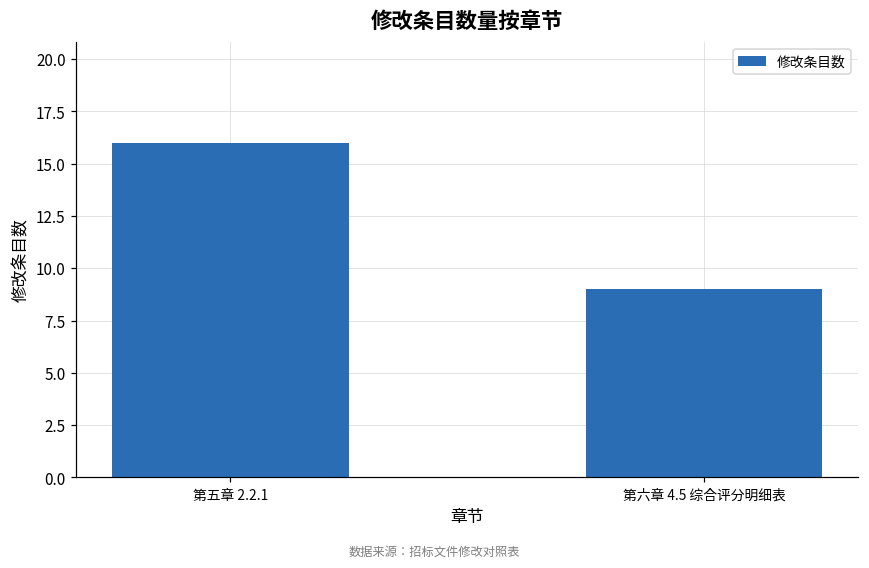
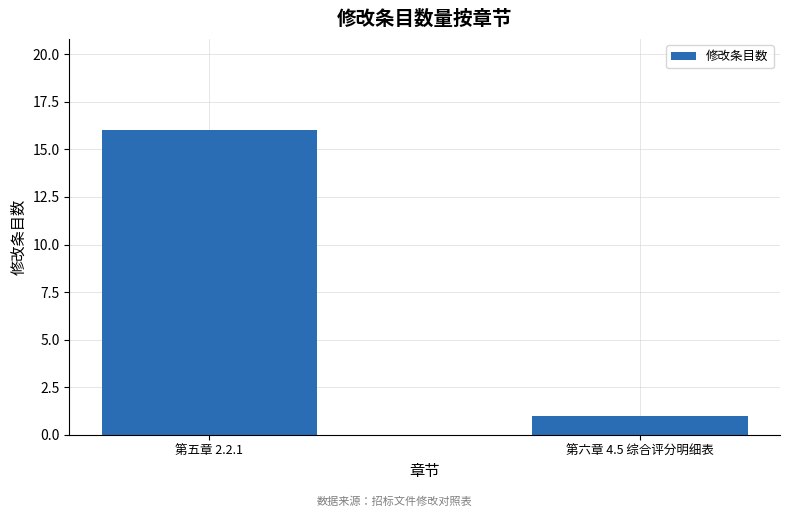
  {
    "第五章 2.2.1": 16,
-   "第六章 4.5 综合评分明细表": 9
+   "第六章 4.5 综合评分明细表": 1
  }
